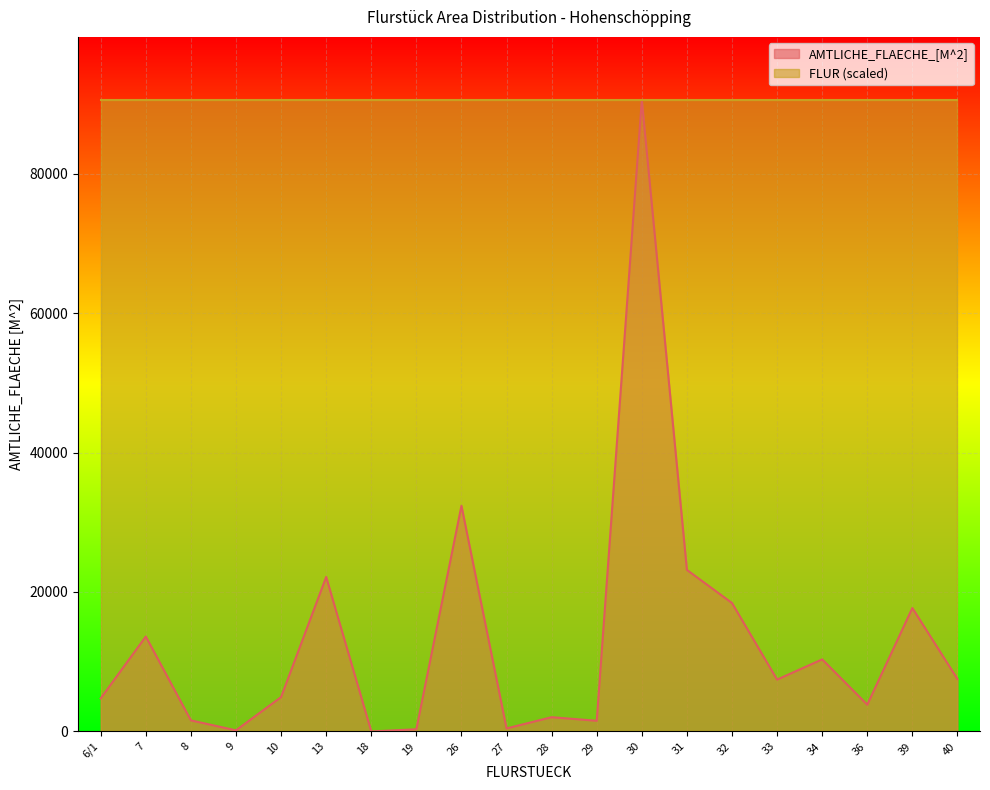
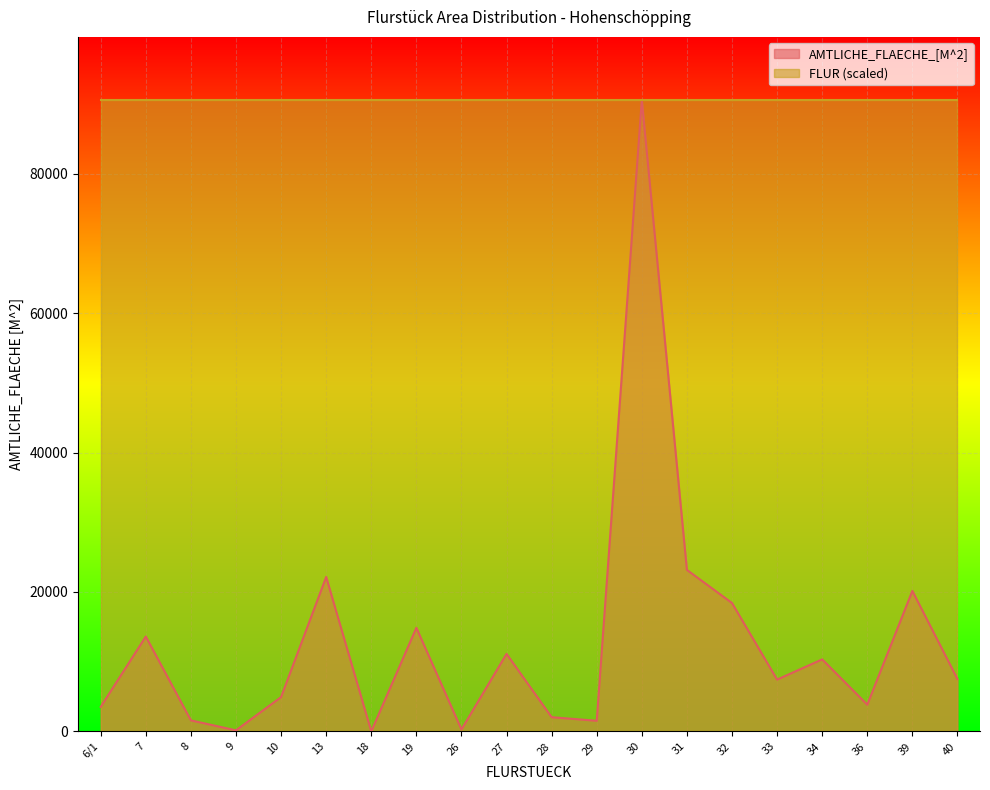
  {
    "AMTLICHE_FLAECHE_[M^2]": {
-     "6/1": 5000,
+     "6/1": 4000,
      "7": 14000,
      "8": 2000,
      "9": 0,
      "10": 5000,
      "13": 22000,
      "18": 0,
-     "19": 0,
-     "26": 32000,
-     "27": 0,
+     "19": 15000,
+     "26": 0,
+     "27": 11000,
      "28": 2000,
      "29": 2000,
      "31": 23000,
      "32": 18000,
      "33": 7000,
      "34": 10000,
      "36": 4000,
-     "39": 18000,
+     "39": 20000,
      "40": 8000
    },
    "FLUR (scaled)": {
      "6/1": 91000,
      "7": 91000,
      "8": 91000,
      "9": 91000,
      "10": 91000,
      "13": 91000,
      "18": 91000,
      "19": 91000,
      "26": 91000,
      "27": 91000,
      "28": 91000,
      "29": 91000,
      "31": 91000,
      "32": 91000,
      "33": 91000,
      "34": 91000,
      "36": 91000,
      "39": 91000,
      "40": 91000
    }
  }
